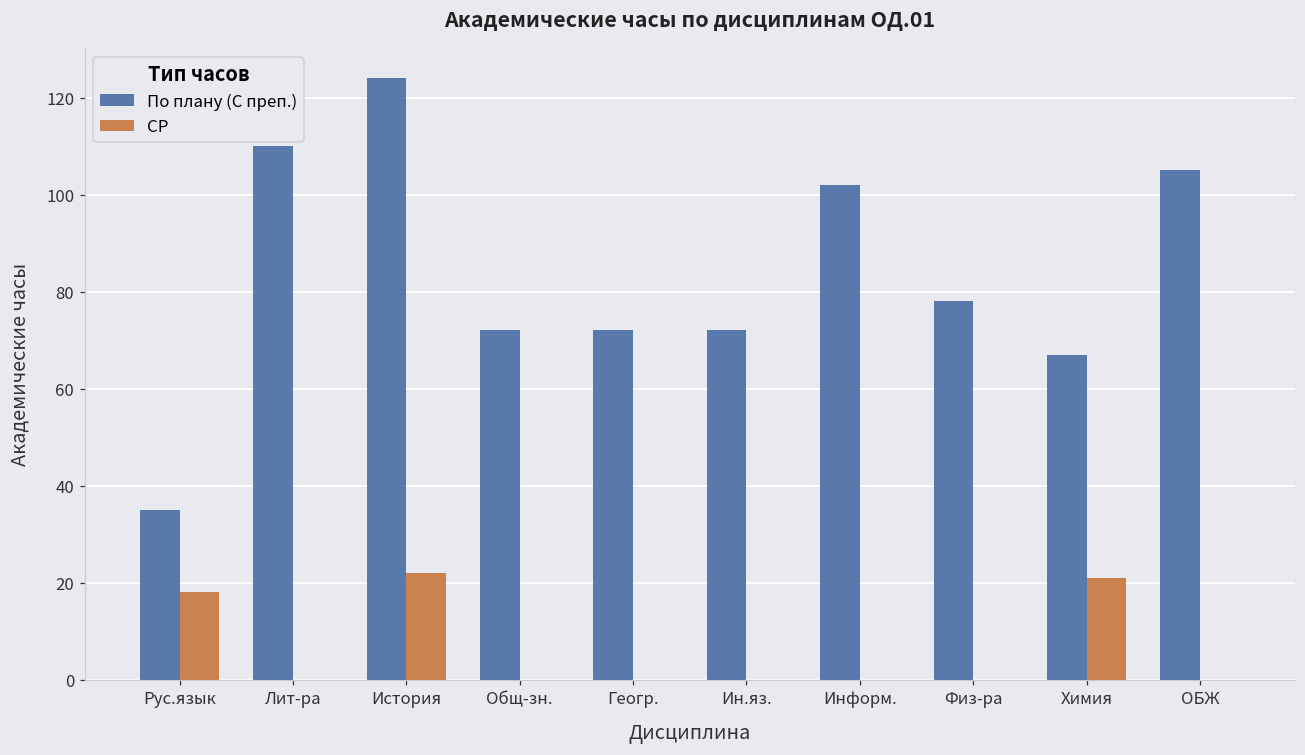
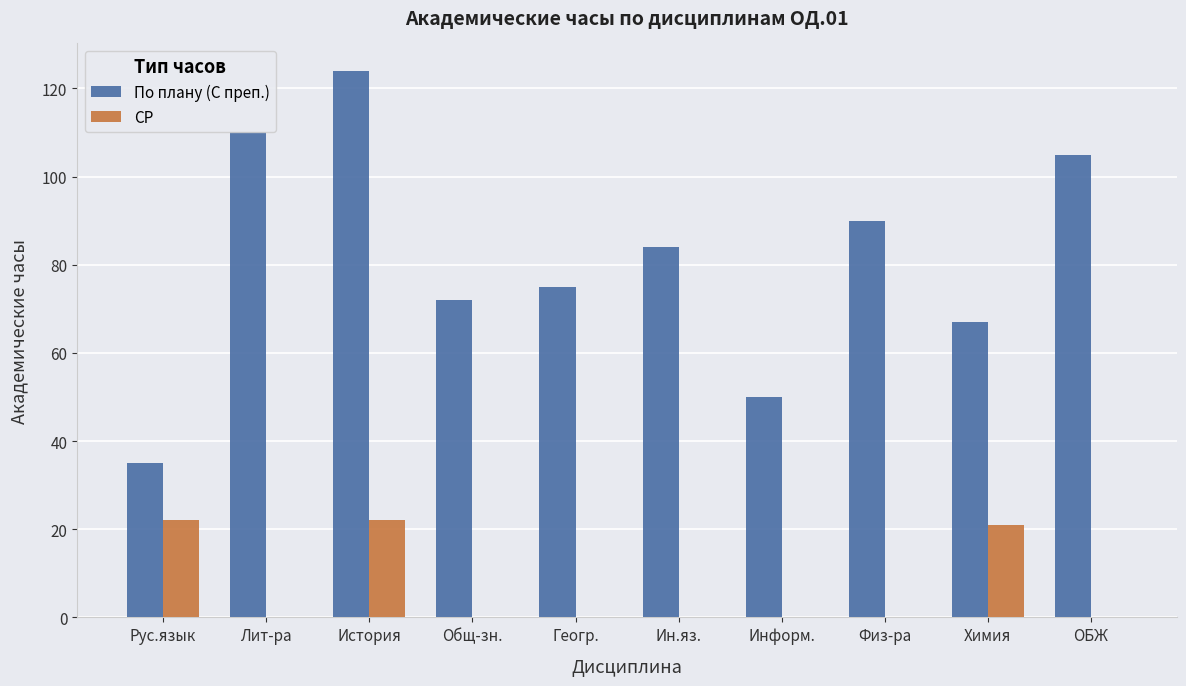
  {
    "По плану (С преп.)": {
      "Рус.язык": 35,
      "Лит-ра": 110,
      "История": 124,
      "Общ-зн.": 72,
-     "Геогр.": 72,
-     "Ин.яз.": 72,
-     "Информ.": 102,
-     "Физ-ра": 78,
+     "Геогр.": 75,
+     "Ин.яз.": 84,
+     "Информ.": 50,
+     "Физ-ра": 90,
      "Химия": 67,
      "ОБЖ": 105
    },
    "СР": {
-     "Рус.язык": 18,
+     "Рус.язык": 22,
      "Лит-ра": 0,
      "История": 22,
      "Общ-зн.": 0,
      "Геогр.": 0,
      "Ин.яз.": 0,
      "Информ.": 0,
      "Физ-ра": 0,
      "Химия": 21,
      "ОБЖ": 0
    }
  }
